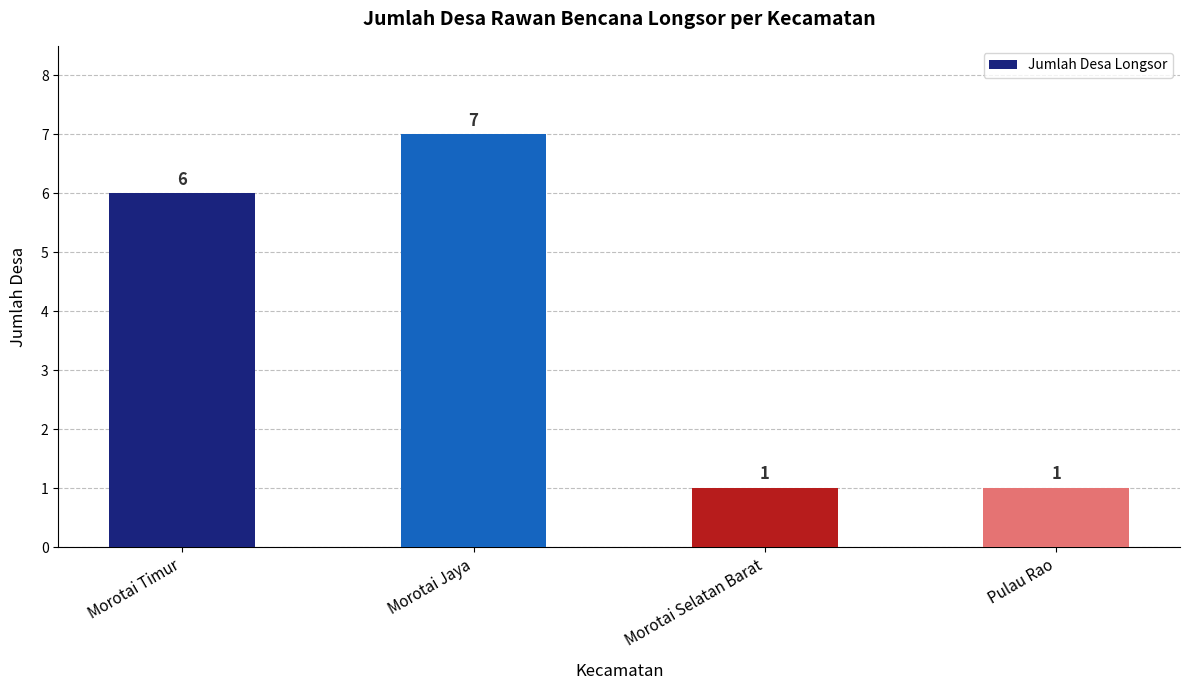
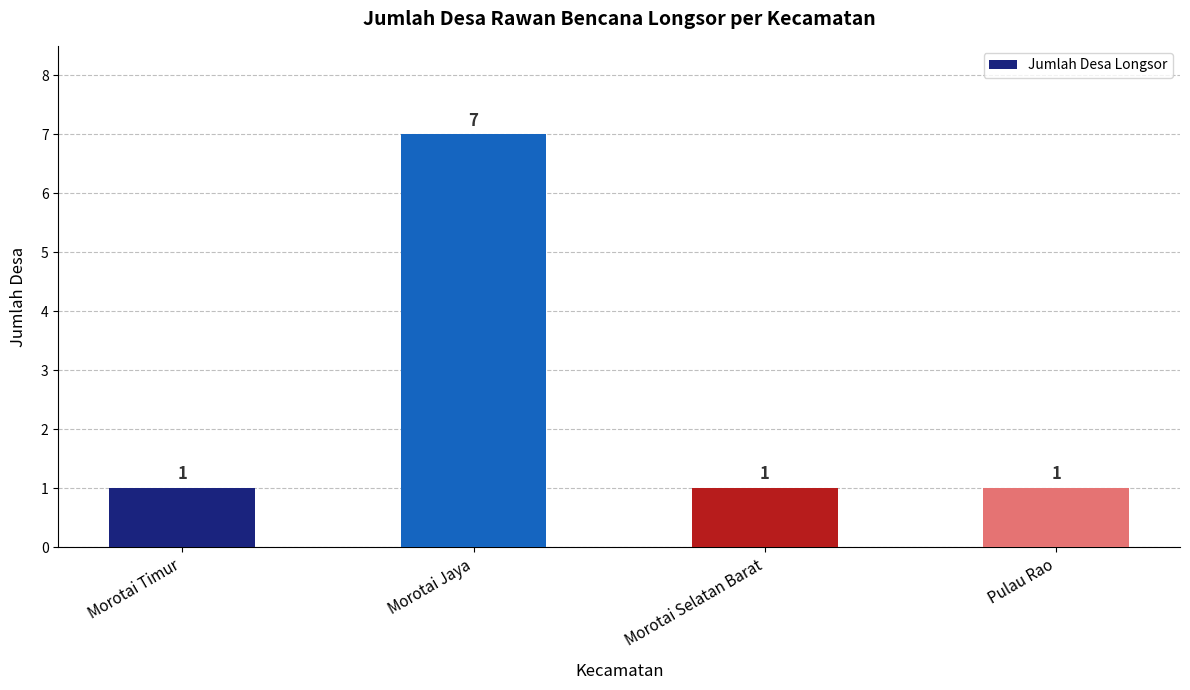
  {
-   "Morotai Timur": 6,
+   "Morotai Timur": 1,
    "Morotai Jaya": 7,
    "Morotai Selatan Barat": 1,
    "Pulau Rao": 1
  }
